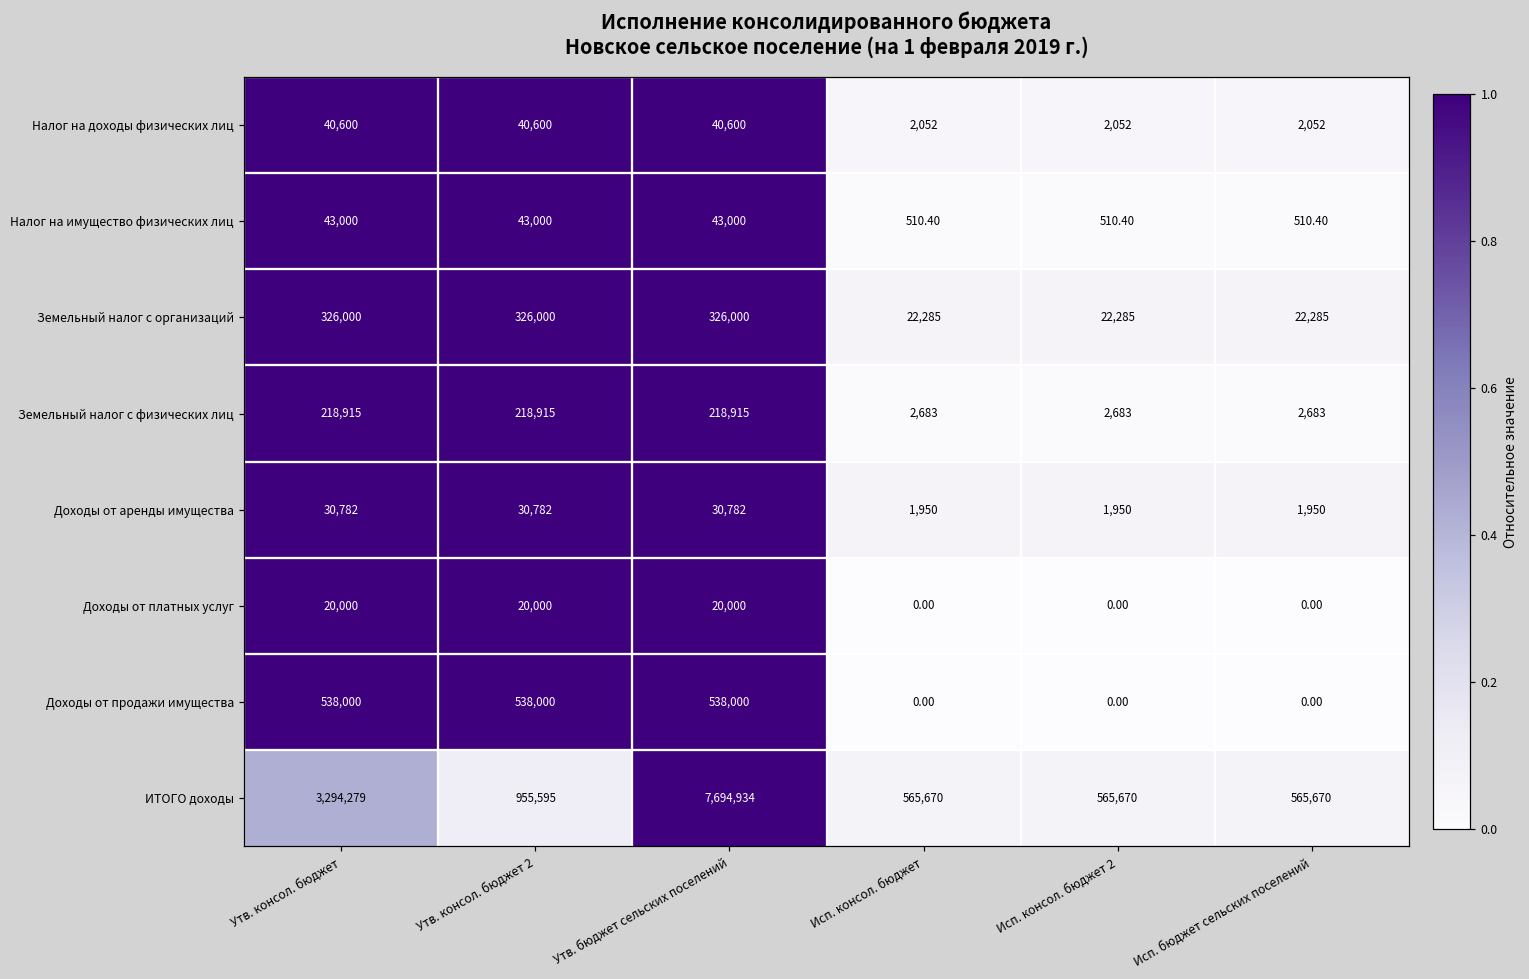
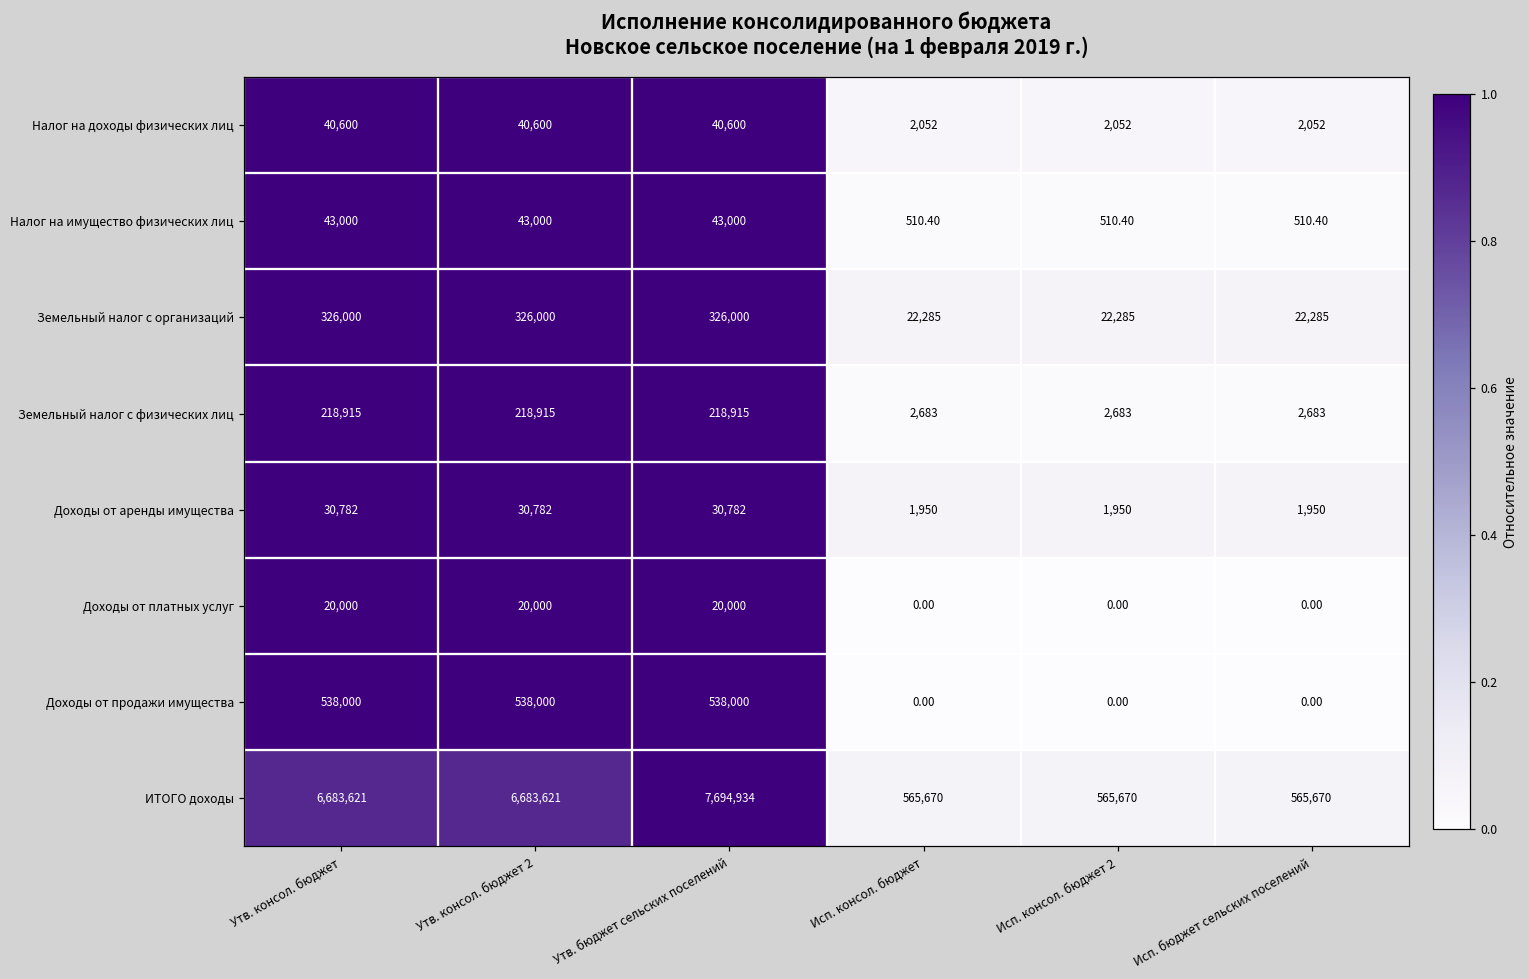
  {
    "Налог на доходы физических лиц": {
      "Утв. консол. бюджет": "40,600",
      "Утв. консол. бюджет 2": "40,600",
      "Утв. бюджет сельских поселений": "40,600",
      "Исп. консол. бюджет": "2,052",
      "Исп. консол. бюджет 2": "2,052",
      "Исп. бюджет сельских поселений": "2,052"
    },
    "Налог на имущество физических лиц": {
      "Утв. консол. бюджет": "43,000",
      "Утв. консол. бюджет 2": "43,000",
      "Утв. бюджет сельских поселений": "43,000",
      "Исп. консол. бюджет": "510.40",
      "Исп. консол. бюджет 2": "510.40",
      "Исп. бюджет сельских поселений": "510.40"
    },
    "Земельный налог с организаций": {
      "Утв. консол. бюджет": "326,000",
      "Утв. консол. бюджет 2": "326,000",
      "Утв. бюджет сельских поселений": "326,000",
      "Исп. консол. бюджет": "22,285",
      "Исп. консол. бюджет 2": "22,285",
      "Исп. бюджет сельских поселений": "22,285"
    },
    "Земельный налог с физических лиц": {
      "Утв. консол. бюджет": "218,915",
      "Утв. консол. бюджет 2": "218,915",
      "Утв. бюджет сельских поселений": "218,915",
      "Исп. консол. бюджет": "2,683",
      "Исп. консол. бюджет 2": "2,683",
      "Исп. бюджет сельских поселений": "2,683"
    },
    "Доходы от аренды имущества": {
      "Утв. консол. бюджет": "30,782",
      "Утв. консол. бюджет 2": "30,782",
      "Утв. бюджет сельских поселений": "30,782",
      "Исп. консол. бюджет": "1,950",
      "Исп. консол. бюджет 2": "1,950",
      "Исп. бюджет сельских поселений": "1,950"
    },
    "Доходы от платных услуг": {
      "Утв. консол. бюджет": "20,000",
      "Утв. консол. бюджет 2": "20,000",
      "Утв. бюджет сельских поселений": "20,000",
      "Исп. консол. бюджет": "0.00",
      "Исп. консол. бюджет 2": "0.00",
      "Исп. бюджет сельских поселений": "0.00"
    },
    "Доходы от продажи имущества": {
      "Утв. консол. бюджет": "538,000",
      "Утв. консол. бюджет 2": "538,000",
      "Утв. бюджет сельских поселений": "538,000",
      "Исп. консол. бюджет": "0.00",
      "Исп. консол. бюджет 2": "0.00",
      "Исп. бюджет сельских поселений": "0.00"
    },
    "ИТОГО доходы": {
-     "Утв. консол. бюджет": "3,294,279",
-     "Утв. консол. бюджет 2": "955,595",
+     "Утв. консол. бюджет": "6,683,621",
+     "Утв. консол. бюджет 2": "6,683,621",
      "Утв. бюджет сельских поселений": "7,694,934",
      "Исп. консол. бюджет": "565,670",
      "Исп. консол. бюджет 2": "565,670",
      "Исп. бюджет сельских поселений": "565,670"
    }
  }
